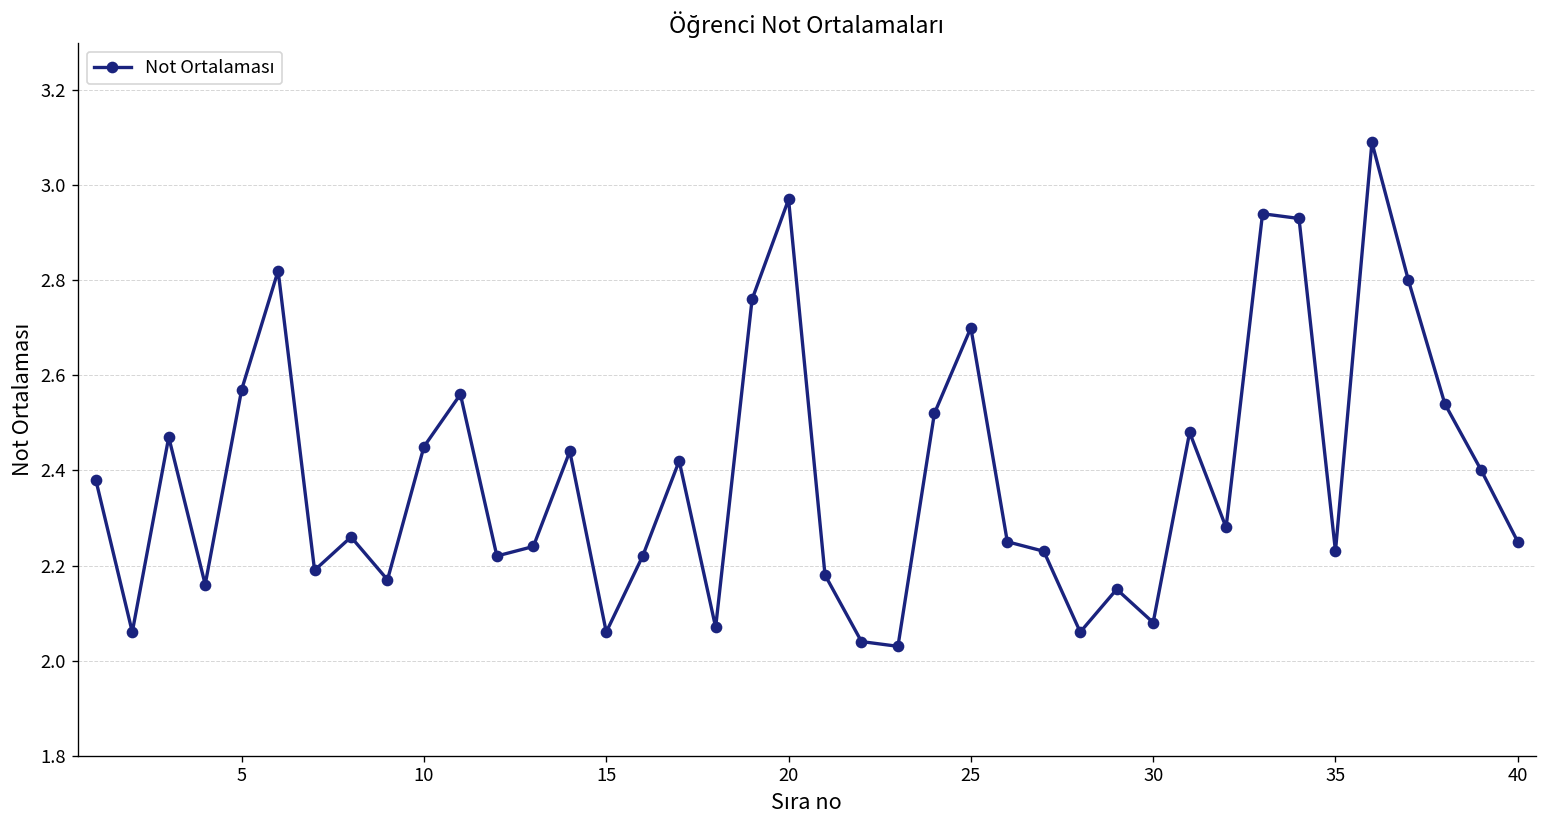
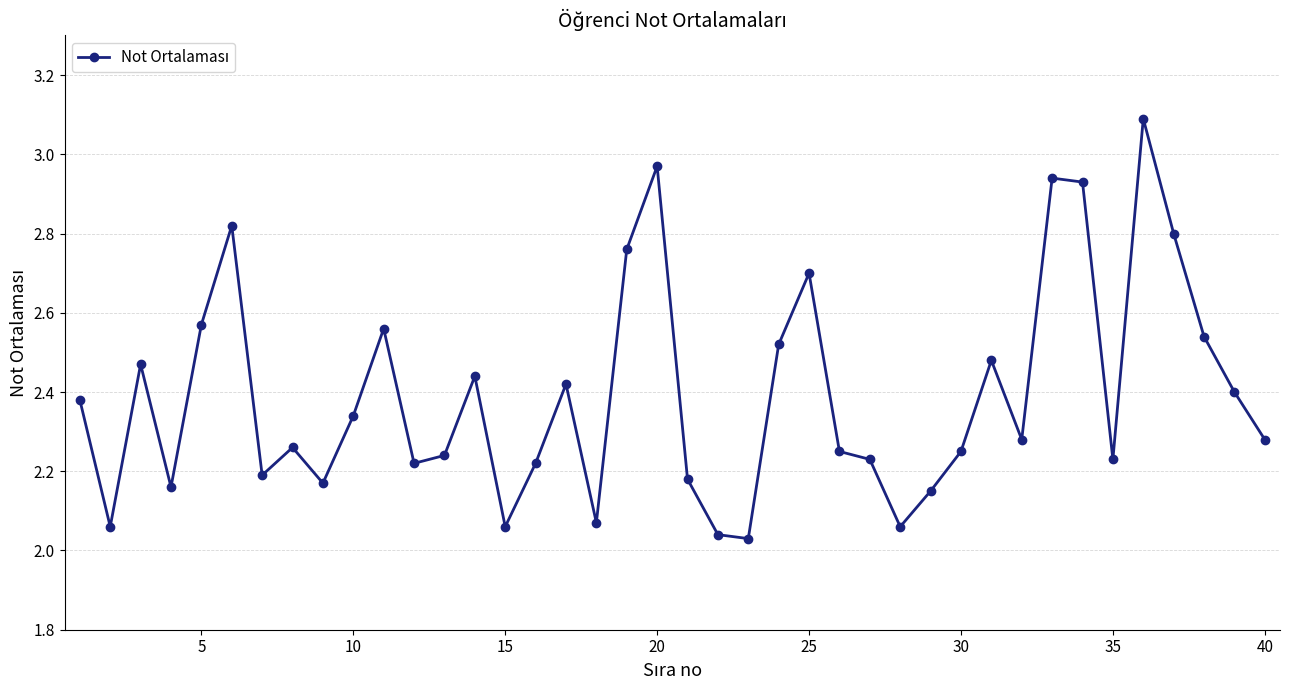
  {
    "5": 2.57,
-   "10": 2.45,
+   "10": 2.34,
    "15": 2.06,
    "20": 2.97,
    "25": 2.70,
-   "30": 2.08,
+   "30": 2.25,
    "35": 2.23,
-   "40": 2.25
+   "40": 2.28
  }
